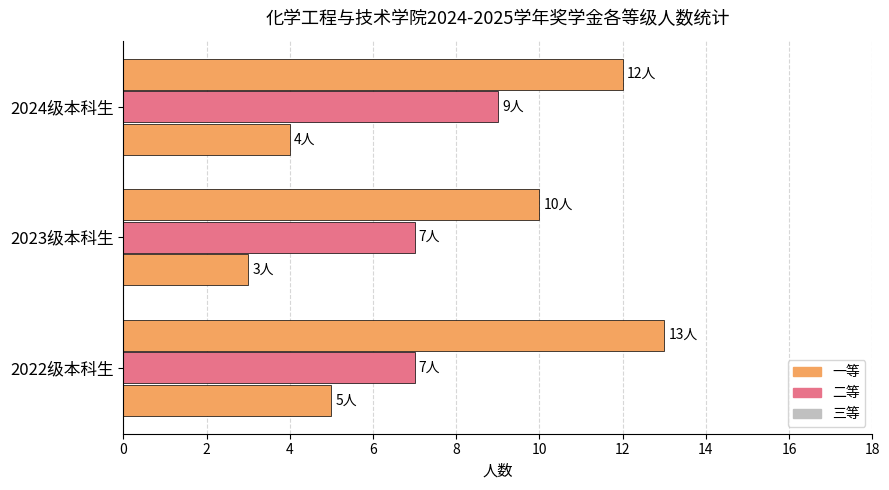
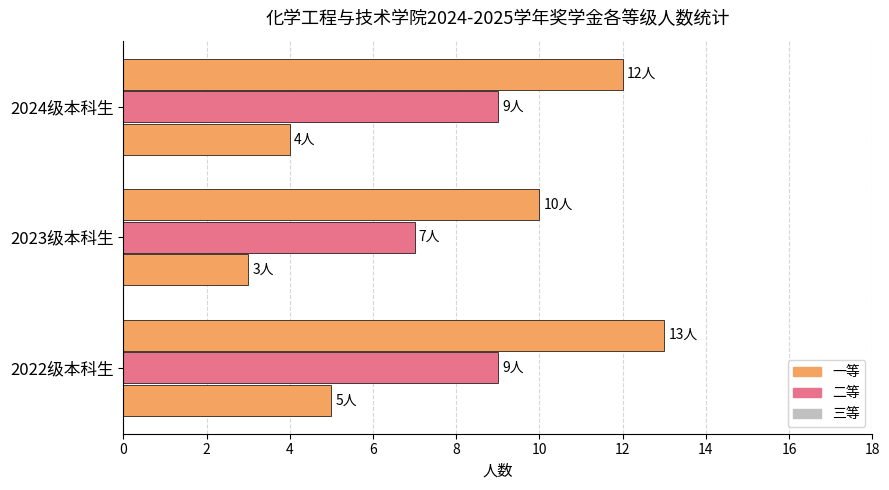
  {
    "二等": {
      "2024级本科生": "9人",
      "2023级本科生": "7人",
-     "2022级本科生": "7人"
+     "2022级本科生": "9人"
    }
  }
